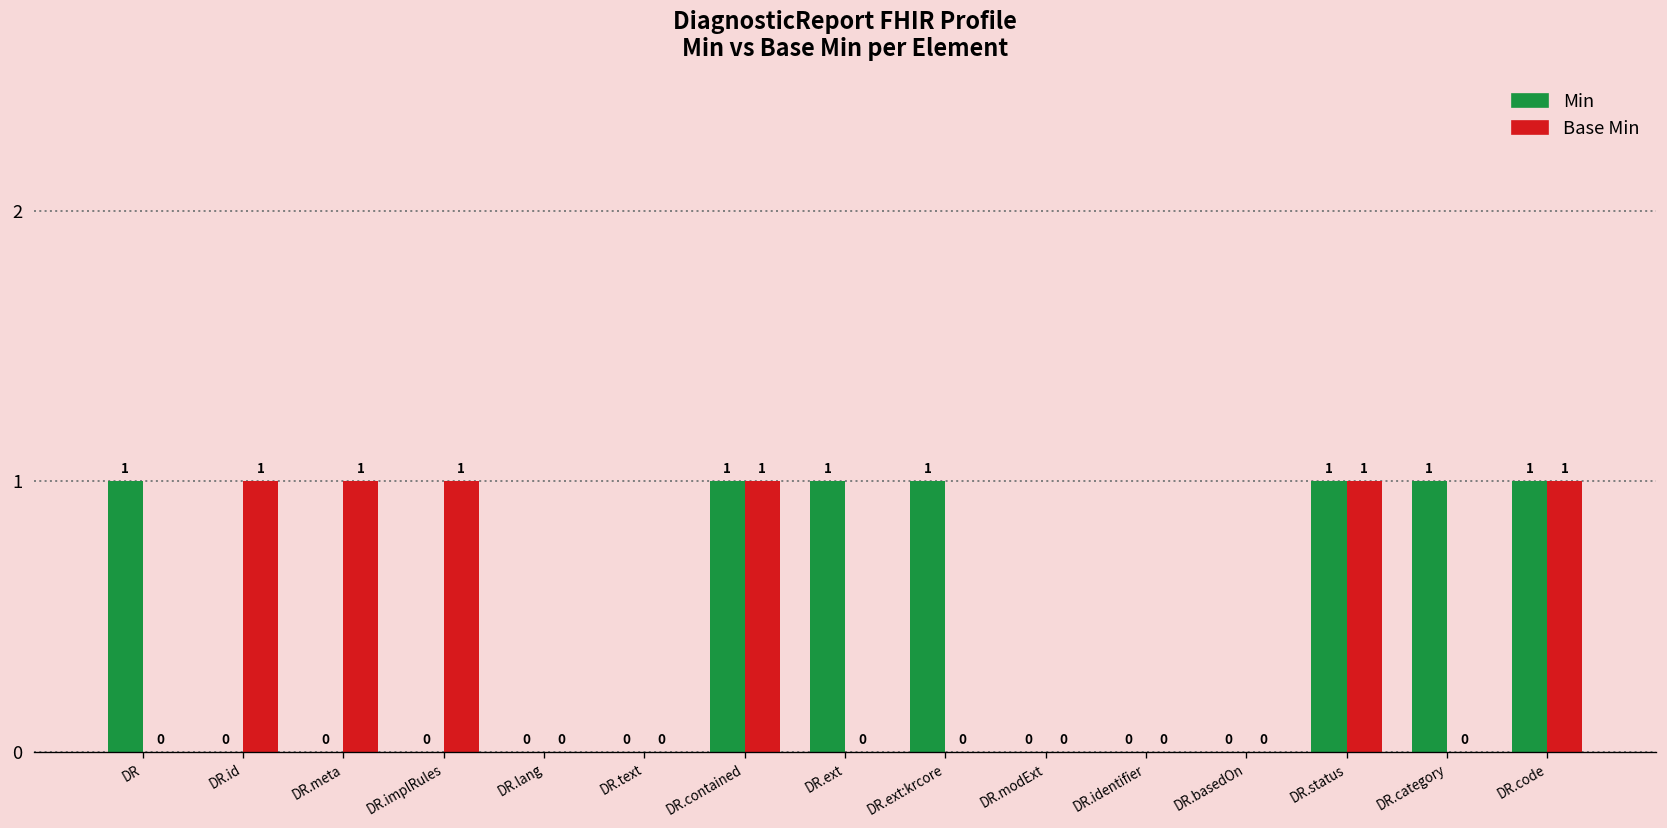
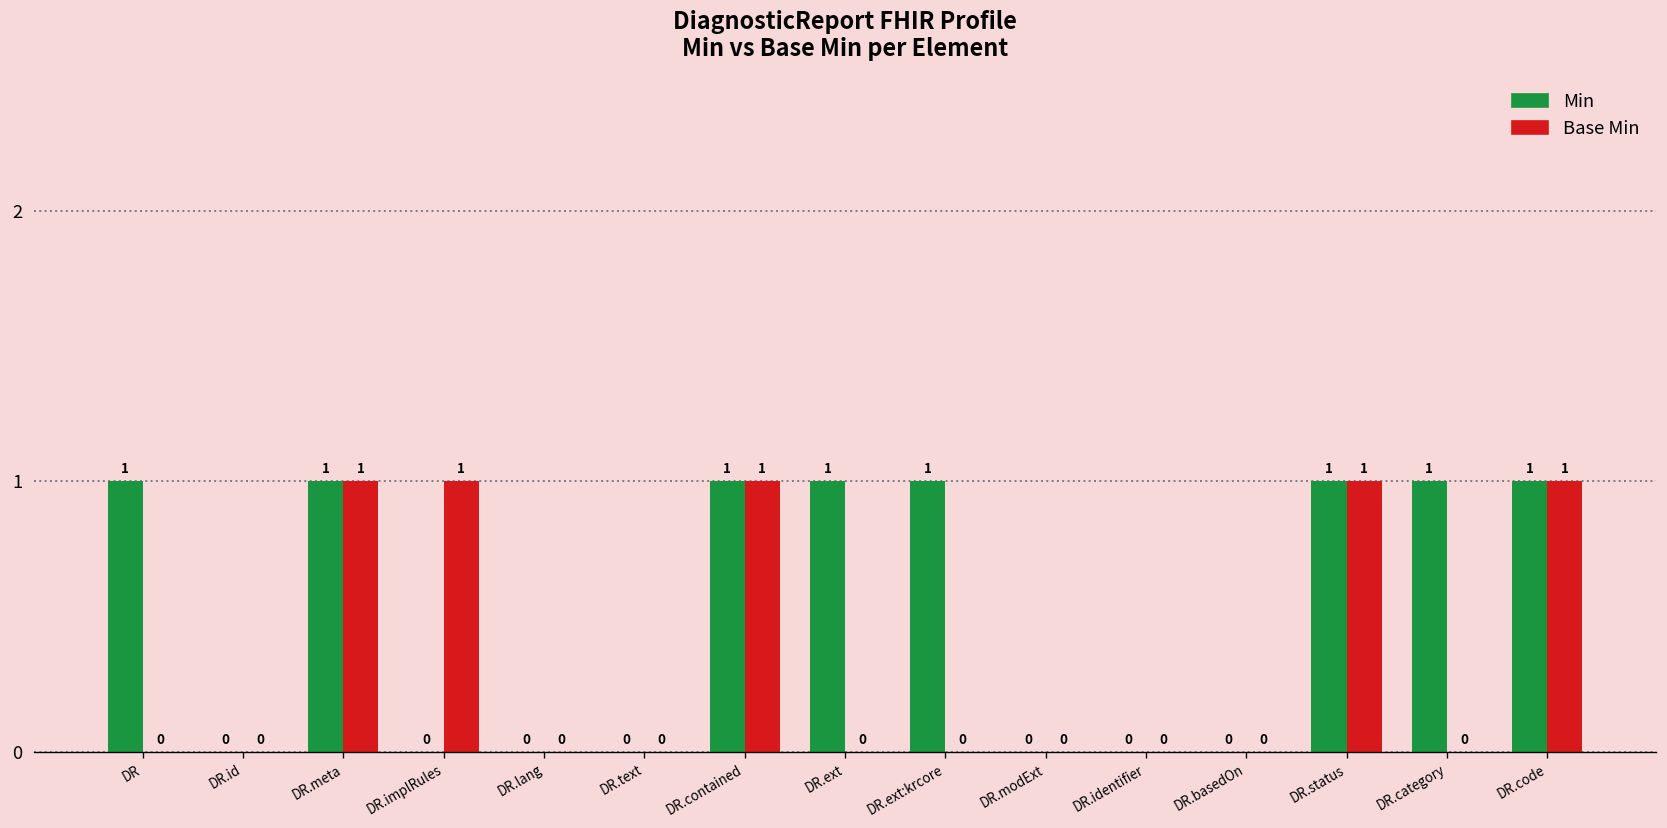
  {
    "Min": {
      "DR": 1,
      "DR.id": 0,
-     "DR.meta": 0,
+     "DR.meta": 1,
      "DR.implRules": 0,
      "DR.lang": 0,
      "DR.text": 0,
      "DR.contained": 1,
      "DR.ext": 1,
      "DR.ext:krcore": 1,
      "DR.modExt": 0,
      "DR.identifier": 0,
      "DR.basedOn": 0,
      "DR.status": 1,
      "DR.category": 1,
      "DR.code": 1
    },
    "Base Min": {
      "DR": 0,
-     "DR.id": 1,
+     "DR.id": 0,
      "DR.meta": 1,
      "DR.implRules": 1,
      "DR.lang": 0,
      "DR.text": 0,
      "DR.contained": 1,
      "DR.ext": 0,
      "DR.ext:krcore": 0,
      "DR.modExt": 0,
      "DR.identifier": 0,
      "DR.basedOn": 0,
      "DR.status": 1,
      "DR.category": 0,
      "DR.code": 1
    }
  }
